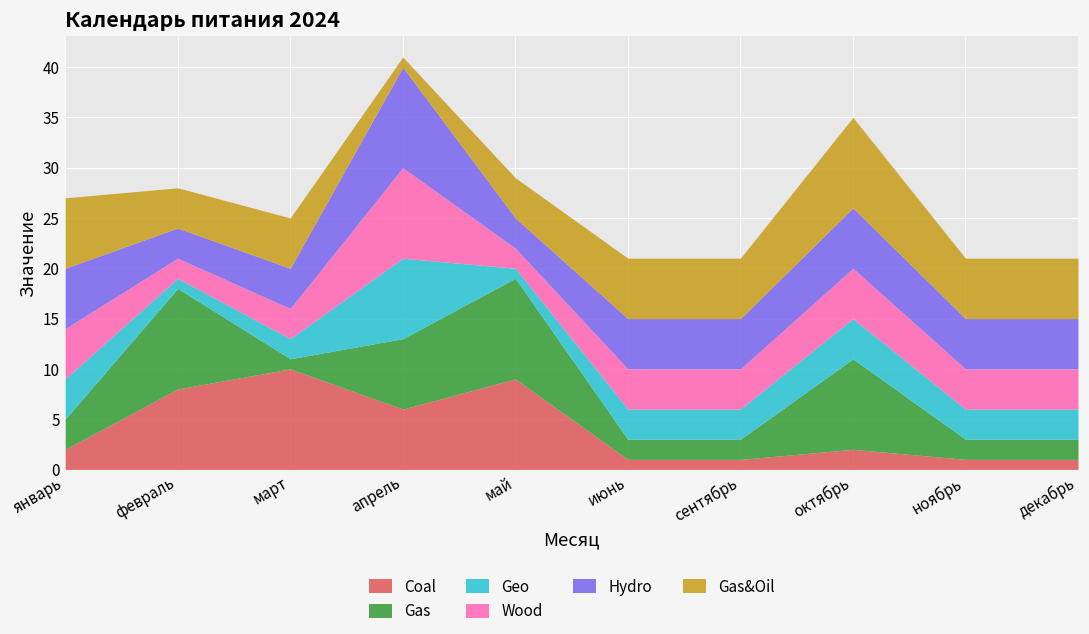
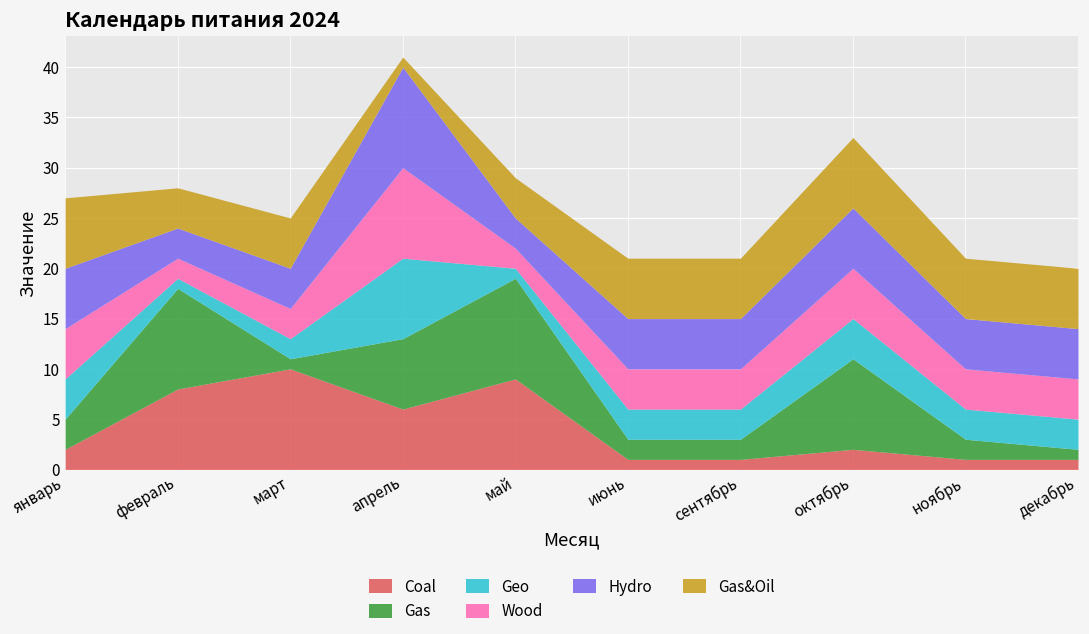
  {
    "Coal": {
      "январь": 2,
      "февраль": 8,
      "март": 10,
      "апрель": 6,
      "май": 9,
      "июнь": 1,
      "сентябрь": 1,
      "октябрь": 2,
      "ноябрь": 1,
      "декабрь": 1
    },
    "Gas": {
      "январь": 3,
      "февраль": 10,
      "март": 1,
      "апрель": 7,
      "май": 10,
      "июнь": 2,
      "сентябрь": 2,
      "октябрь": 9,
      "ноябрь": 2,
-     "декабрь": 2
+     "декабрь": 1
    },
    "Geo": {
      "январь": 4,
      "февраль": 1,
      "март": 2,
      "апрель": 8,
      "май": 1,
      "июнь": 3,
      "сентябрь": 3,
      "октябрь": 4,
      "ноябрь": 3,
      "декабрь": 3
    },
    "Wood": {
      "январь": 5,
      "февраль": 2,
      "март": 3,
      "апрель": 9,
      "май": 2,
      "июнь": 4,
      "сентябрь": 4,
      "октябрь": 5,
      "ноябрь": 4,
      "декабрь": 4
    },
    "Hydro": {
      "январь": 6,
      "февраль": 3,
      "март": 4,
      "апрель": 10,
      "май": 3,
      "июнь": 5,
      "сентябрь": 5,
      "октябрь": 6,
      "ноябрь": 5,
      "декабрь": 5
    },
    "Gas&Oil": {
      "январь": 7,
      "февраль": 4,
      "март": 5,
      "апрель": 1,
      "май": 4,
      "июнь": 6,
      "сентябрь": 6,
-     "октябрь": 9,
+     "октябрь": 7,
      "ноябрь": 6,
      "декабрь": 6
    }
  }
